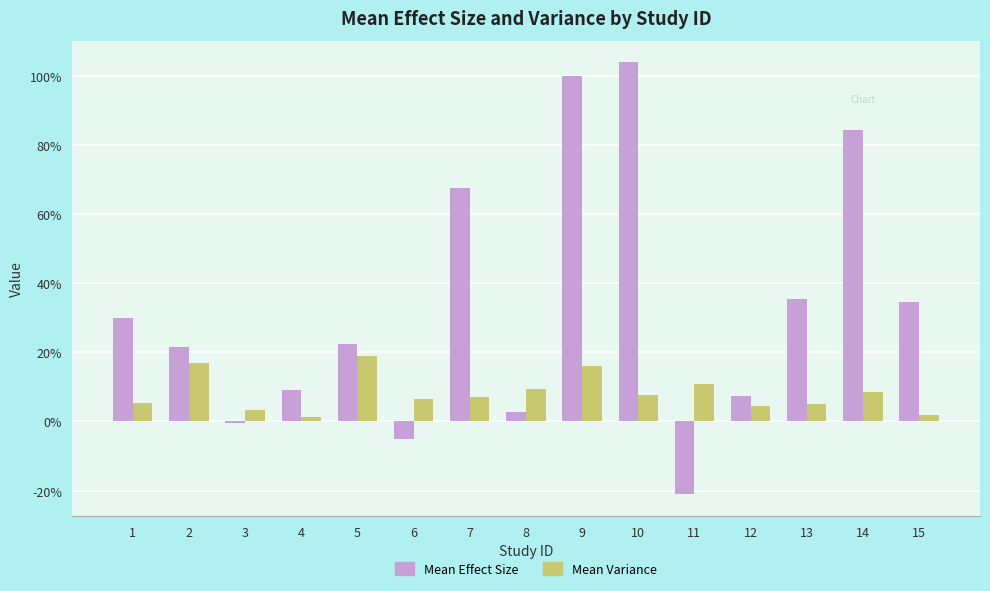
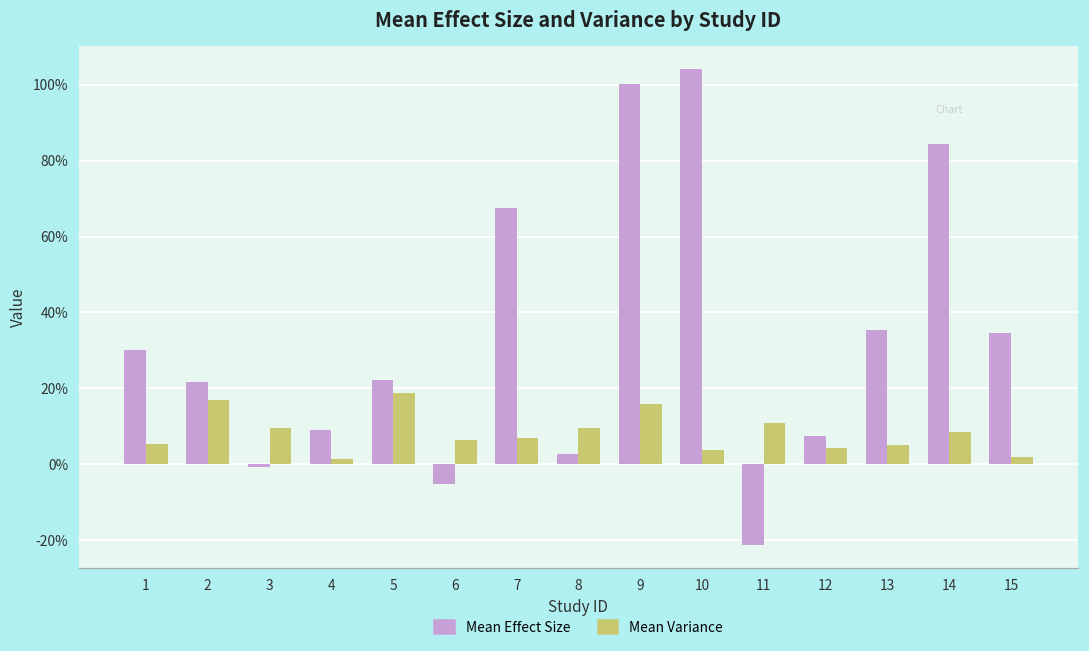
  {
    "Mean Effect Size": {
      "1": "30%",
      "2": "22%",
      "4": "9%",
      "5": "22%",
      "6": "-5%",
      "7": "68%",
      "8": "3%",
      "9": "100%",
      "10": "104%",
      "11": "-21%",
      "12": "7%",
      "13": "36%",
      "14": "84%",
      "15": "35%"
    },
    "Mean Variance": {
      "1": "5%",
      "2": "17%",
-     "3": "3%",
+     "3": "10%",
      "4": "1%",
      "5": "19%",
      "6": "7%",
      "7": "7%",
      "8": "10%",
      "9": "16%",
-     "10": "8%",
+     "10": "4%",
      "11": "11%",
      "12": "4%",
      "13": "5%",
      "14": "9%",
      "15": "2%"
    }
  }
